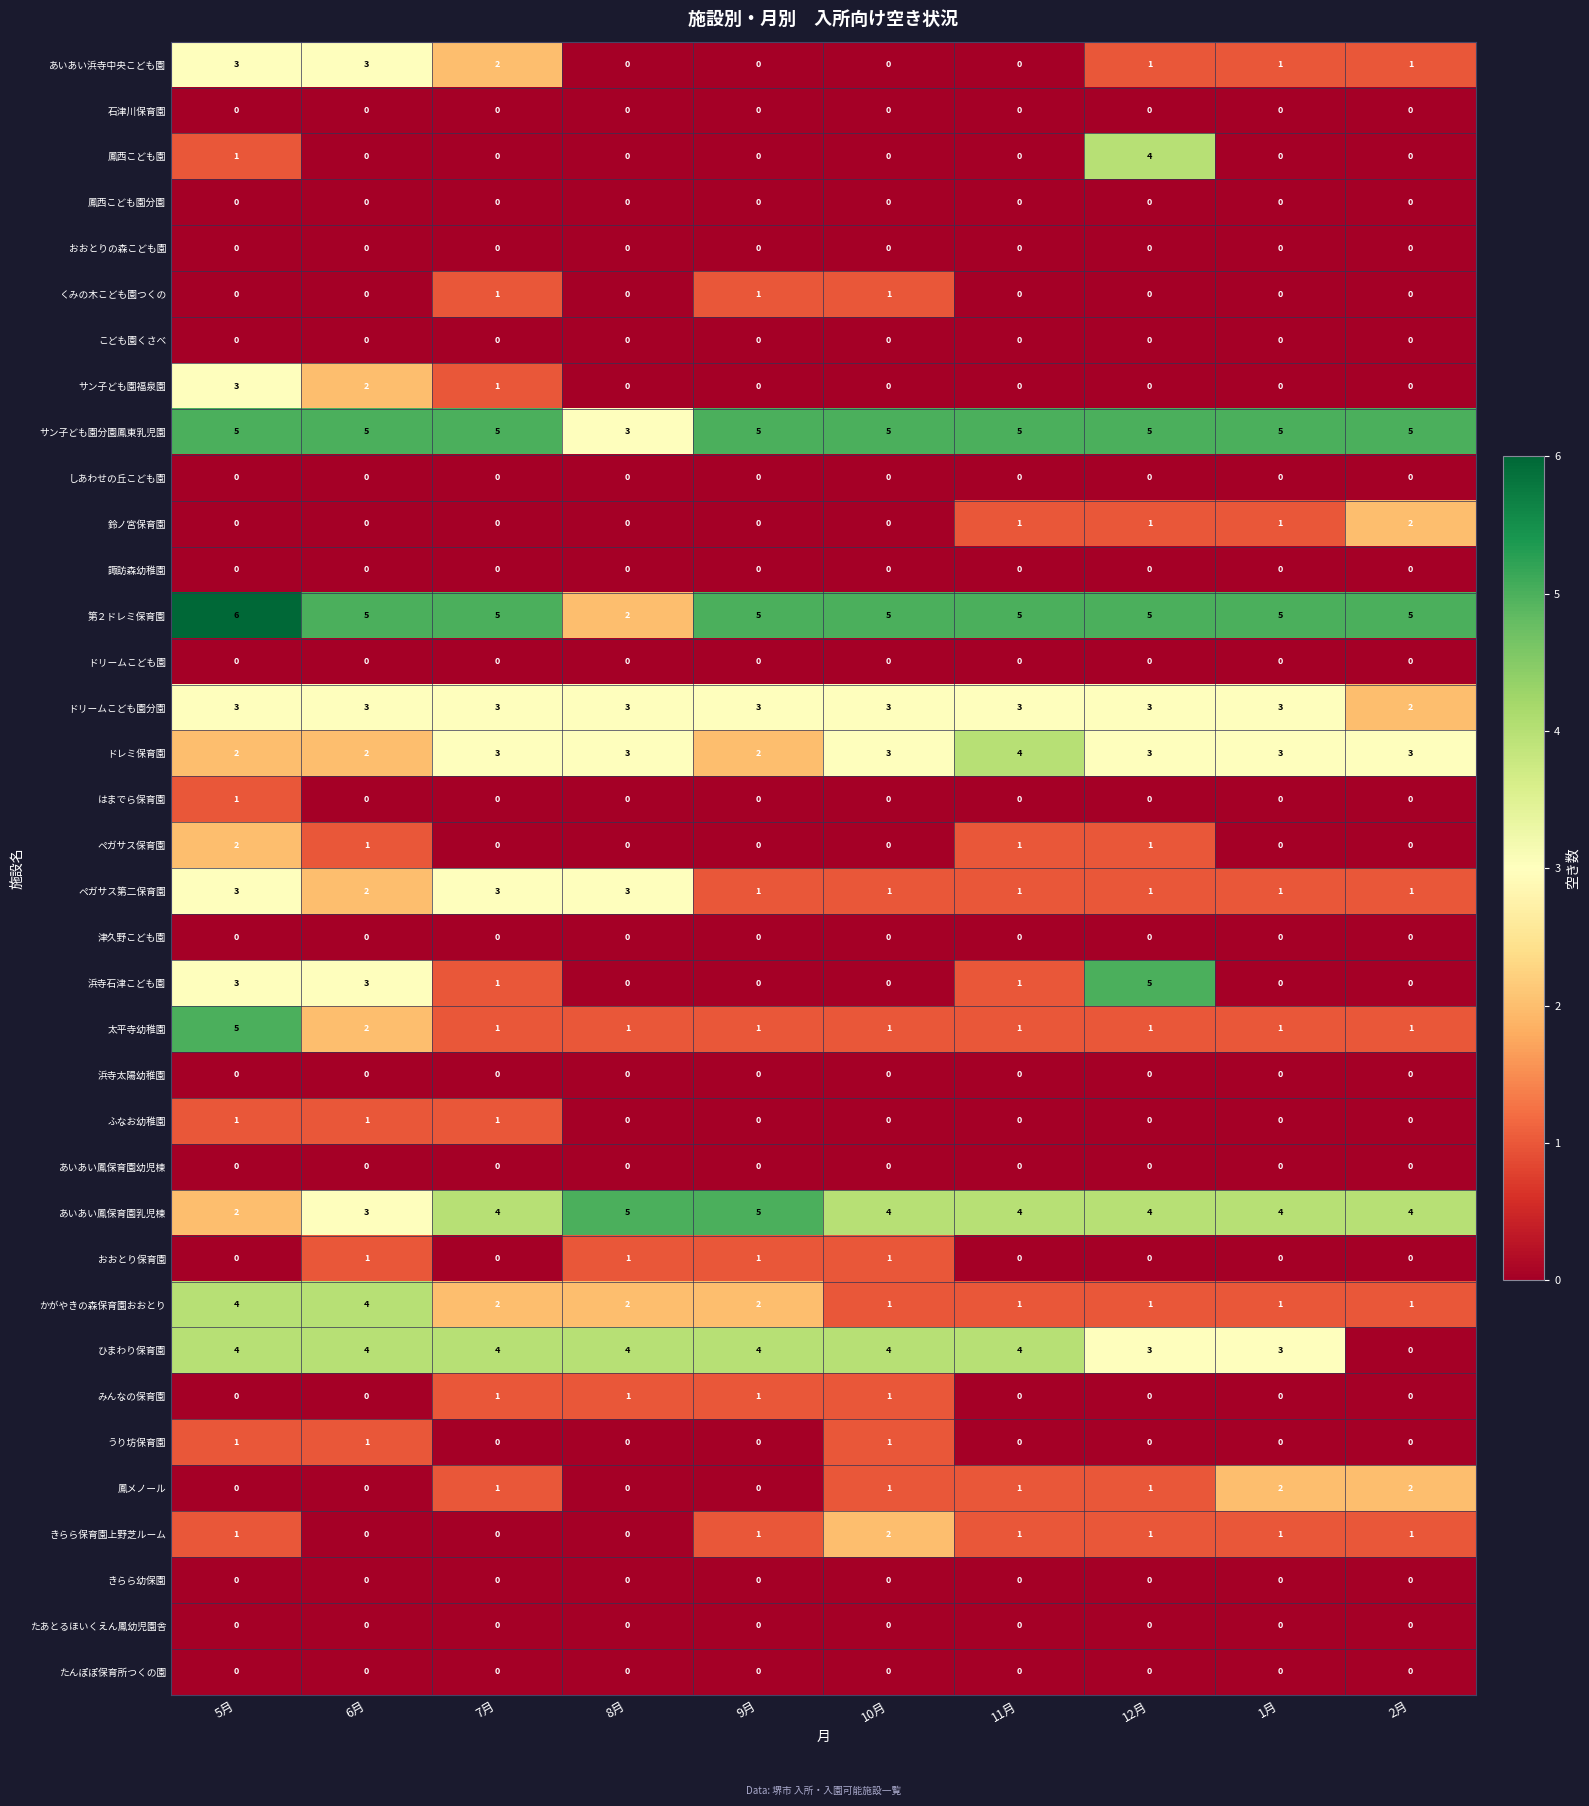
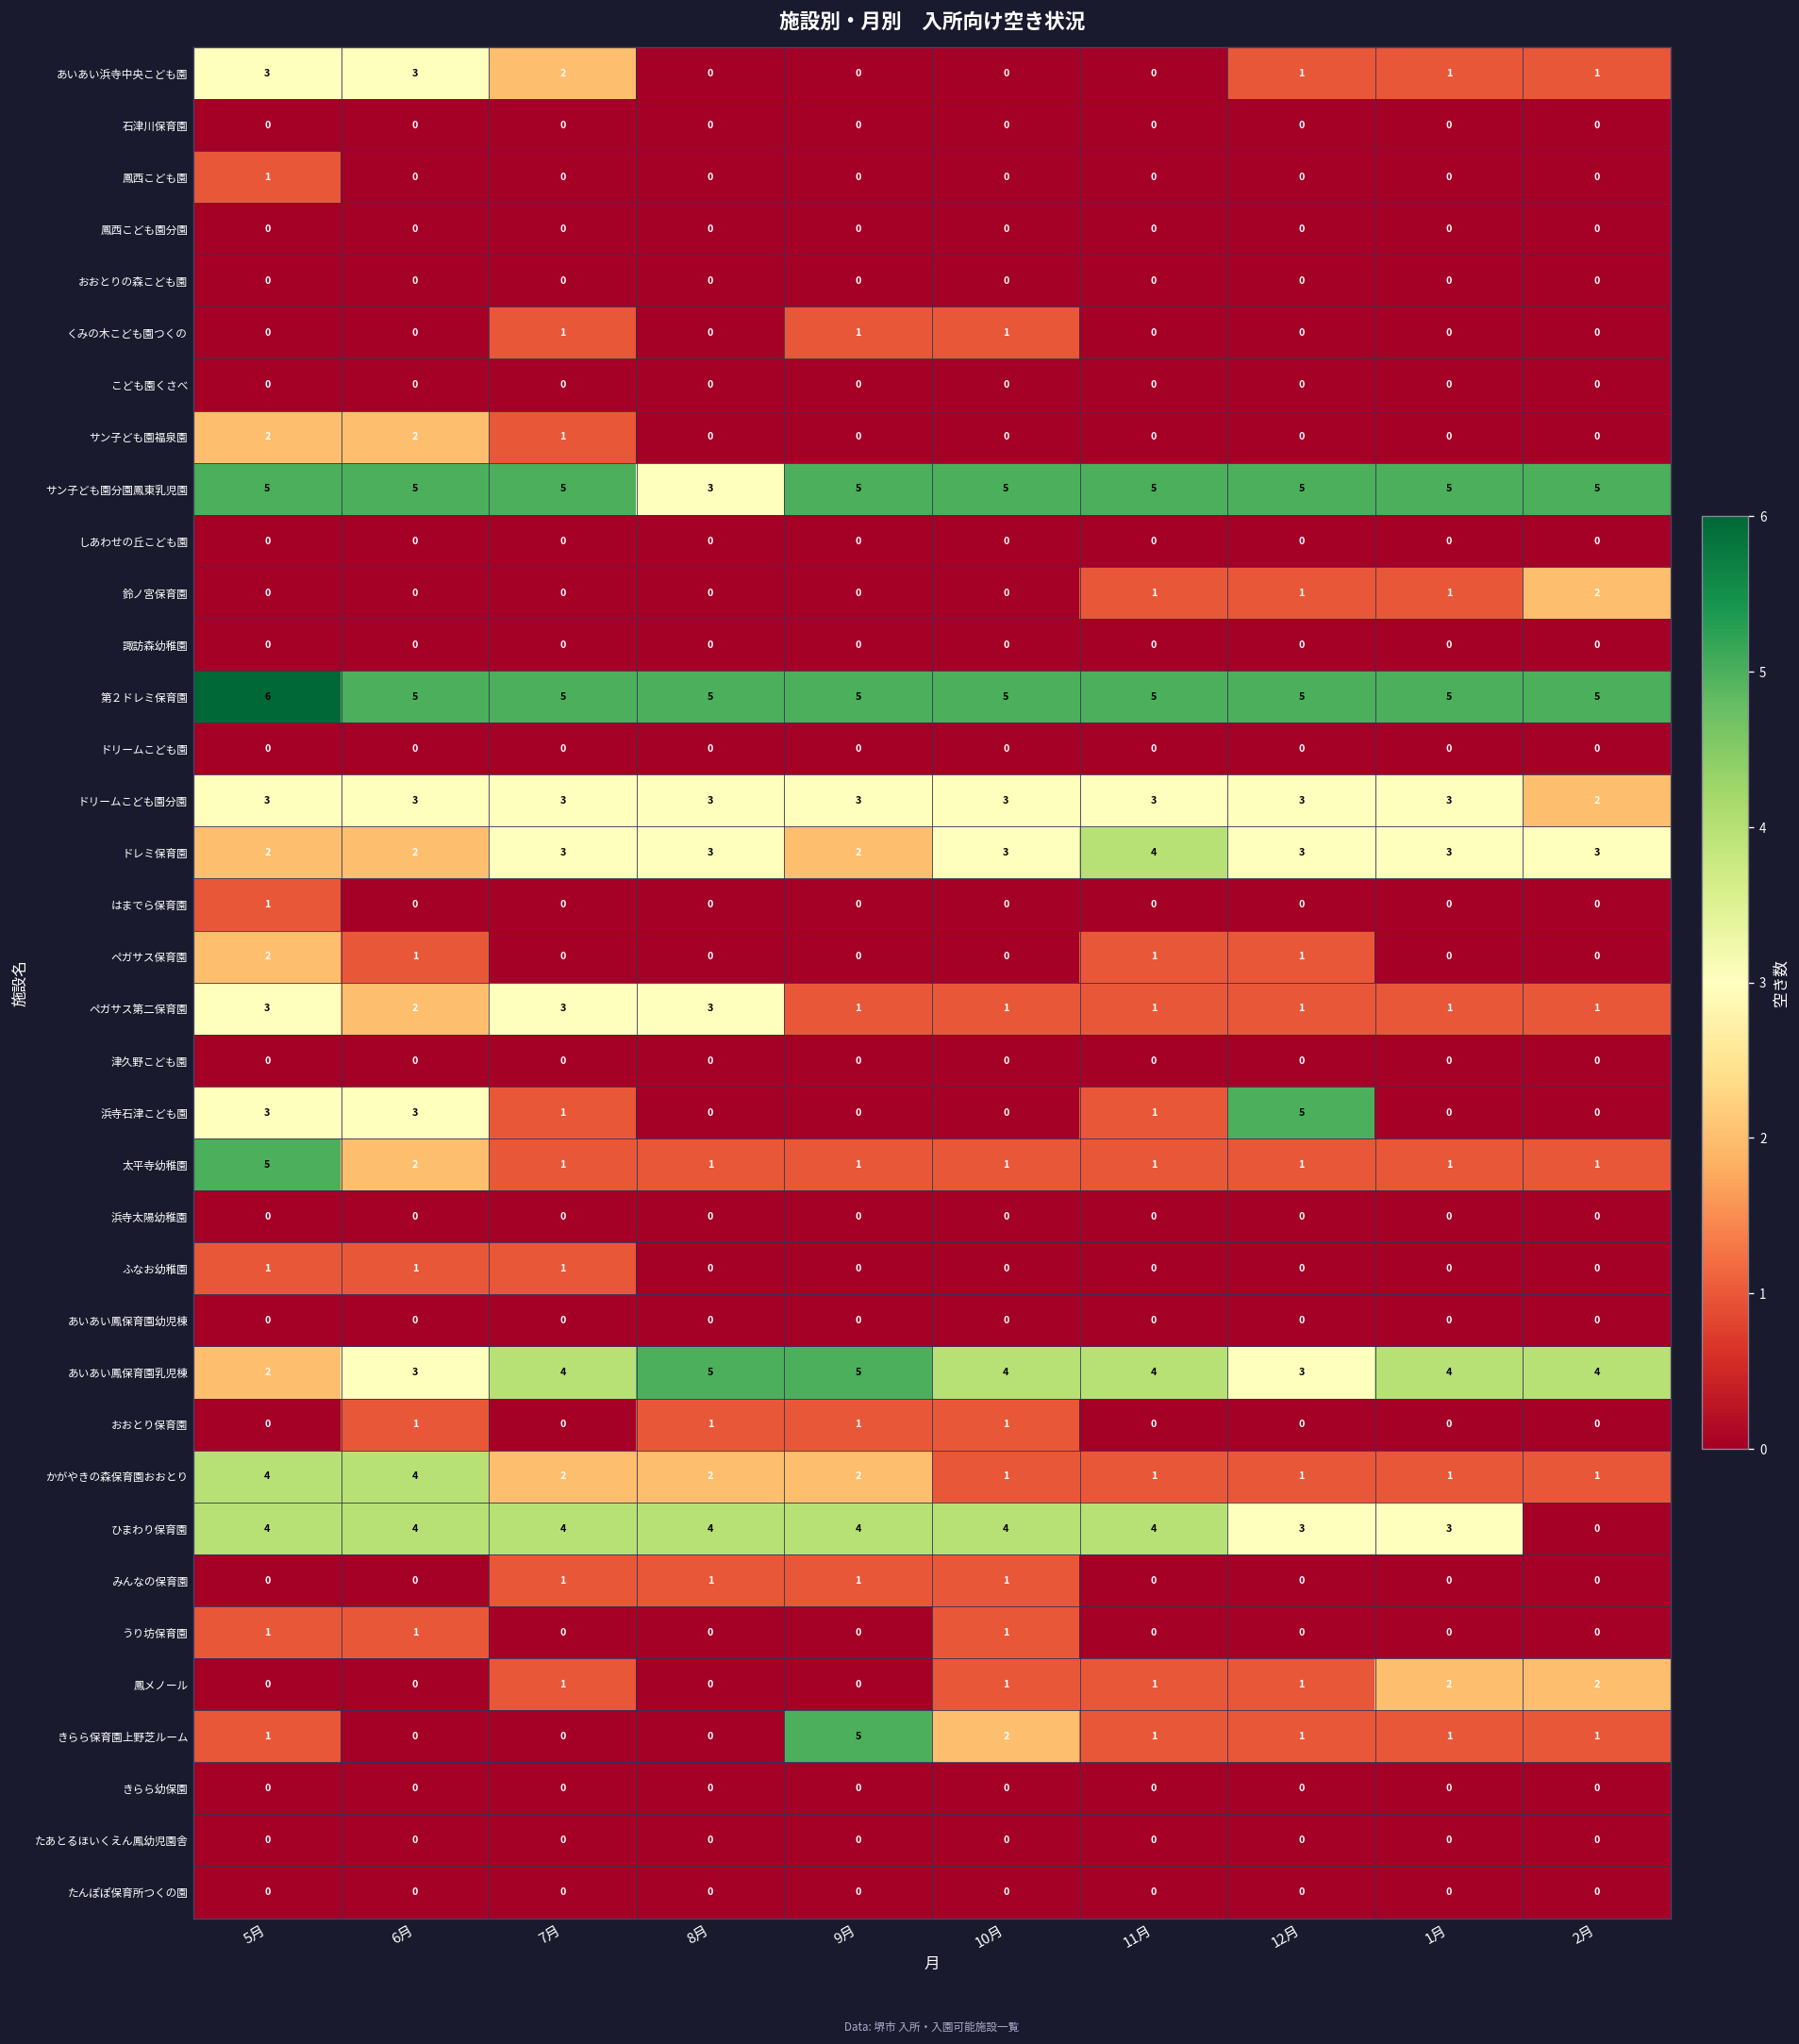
  {
    "鳳西こども園": {
      "5月": 1,
      "6月": 0,
      "7月": 0,
      "8月": 0,
      "9月": 0,
      "10月": 0,
      "11月": 0,
-     "12月": 4,
+     "12月": 0,
      "1月": 0,
      "2月": 0
    },
    "サン子ども園福泉園": {
-     "5月": 3,
+     "5月": 2,
      "6月": 2,
      "7月": 1,
      "8月": 0,
      "9月": 0,
      "10月": 0,
      "11月": 0,
      "12月": 0,
      "1月": 0,
      "2月": 0
    },
    "第２ドレミ保育園": {
      "5月": 6,
      "6月": 5,
      "7月": 5,
-     "8月": 2,
+     "8月": 5,
      "9月": 5,
      "10月": 5,
      "11月": 5,
      "12月": 5,
      "1月": 5,
      "2月": 5
    },
    "あいあい鳳保育園乳児棟": {
      "5月": 2,
      "6月": 3,
      "7月": 4,
      "8月": 5,
      "9月": 5,
      "10月": 4,
      "11月": 4,
-     "12月": 4,
+     "12月": 3,
      "1月": 4,
      "2月": 4
    },
    "きらら保育園上野芝ルーム": {
      "5月": 1,
      "6月": 0,
      "7月": 0,
      "8月": 0,
-     "9月": 1,
+     "9月": 5,
      "10月": 2,
      "11月": 1,
      "12月": 1,
      "1月": 1,
      "2月": 1
    }
  }
